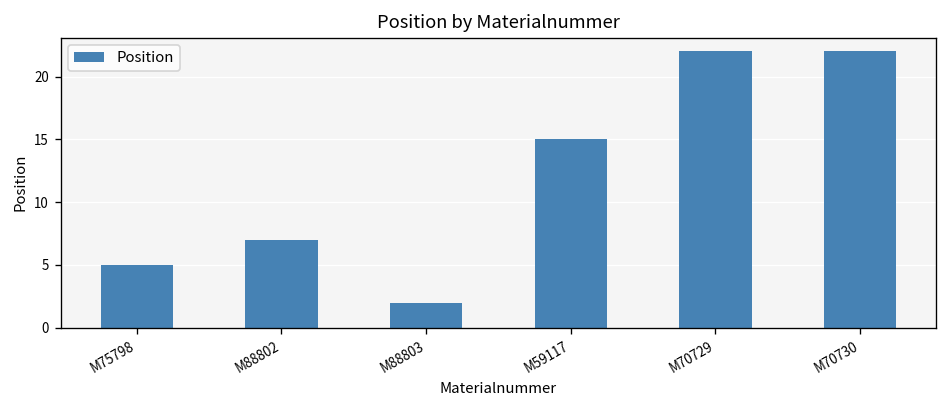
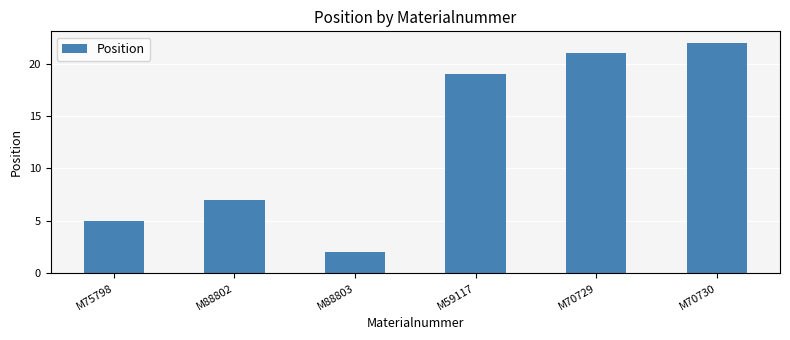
  {
    "M75798": 5,
    "M88802": 7,
    "M88803": 2,
-   "M59117": 15,
-   "M70729": 22,
+   "M59117": 19,
+   "M70729": 21,
    "M70730": 22
  }
